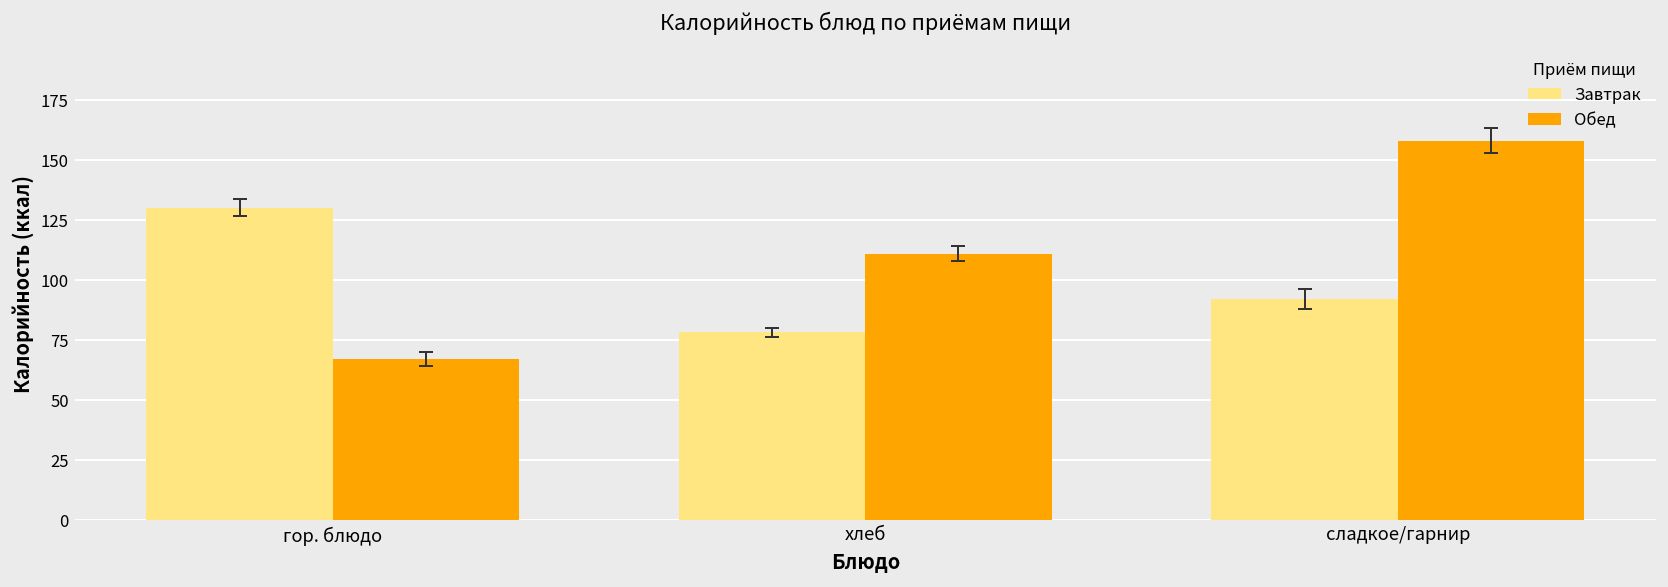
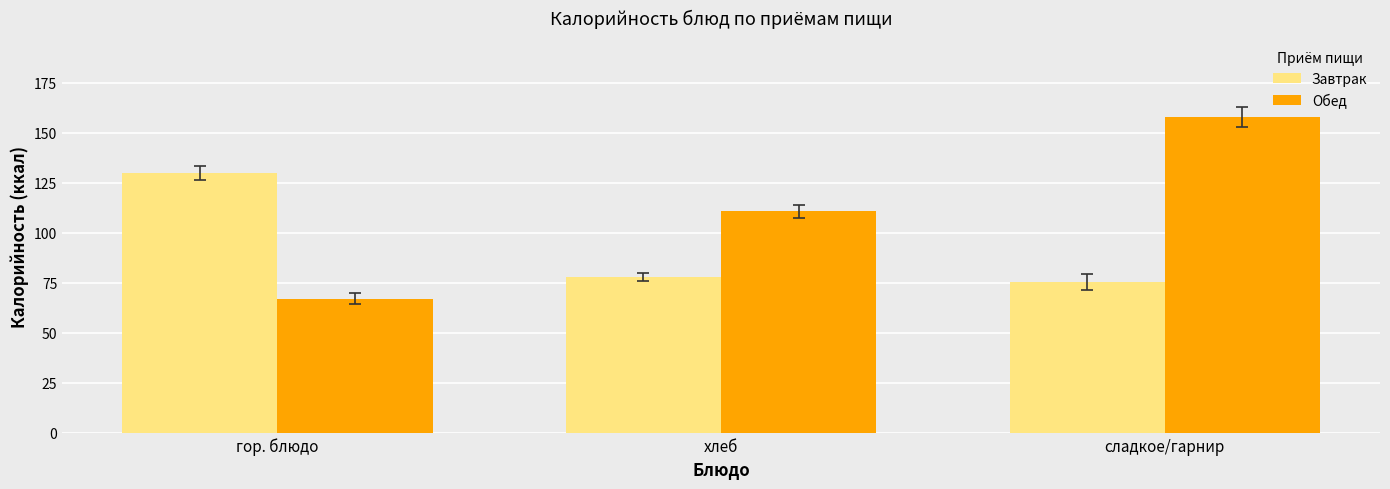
  {
    "Завтрак": {
      "гор. блюдо": 130,
      "хлеб": 78,
-     "сладкое/гарнир": 92
+     "сладкое/гарнир": 75
    },
    "Обед": {
      "гор. блюдо": 67,
      "хлеб": 111,
      "сладкое/гарнир": 158
    }
  }
